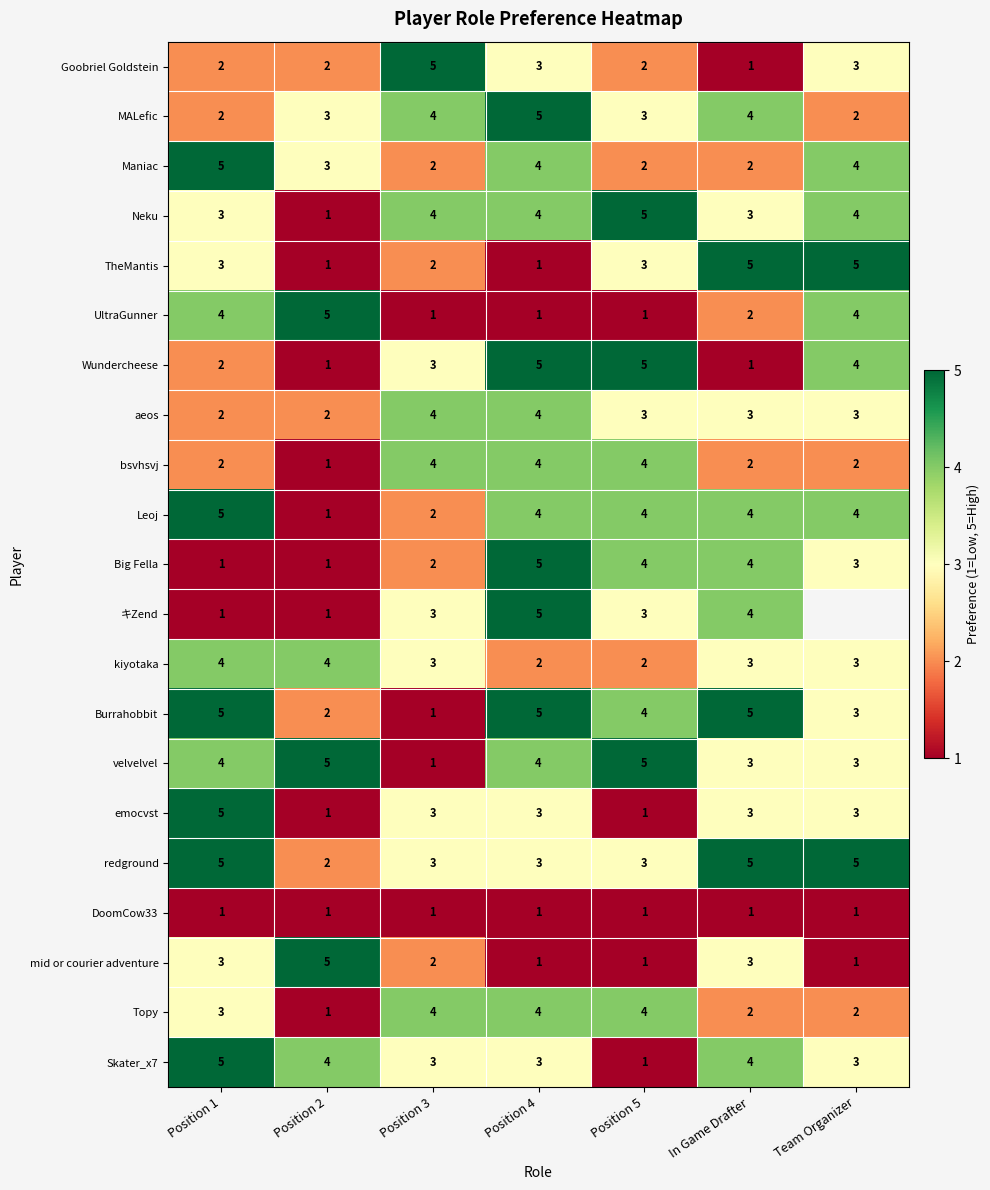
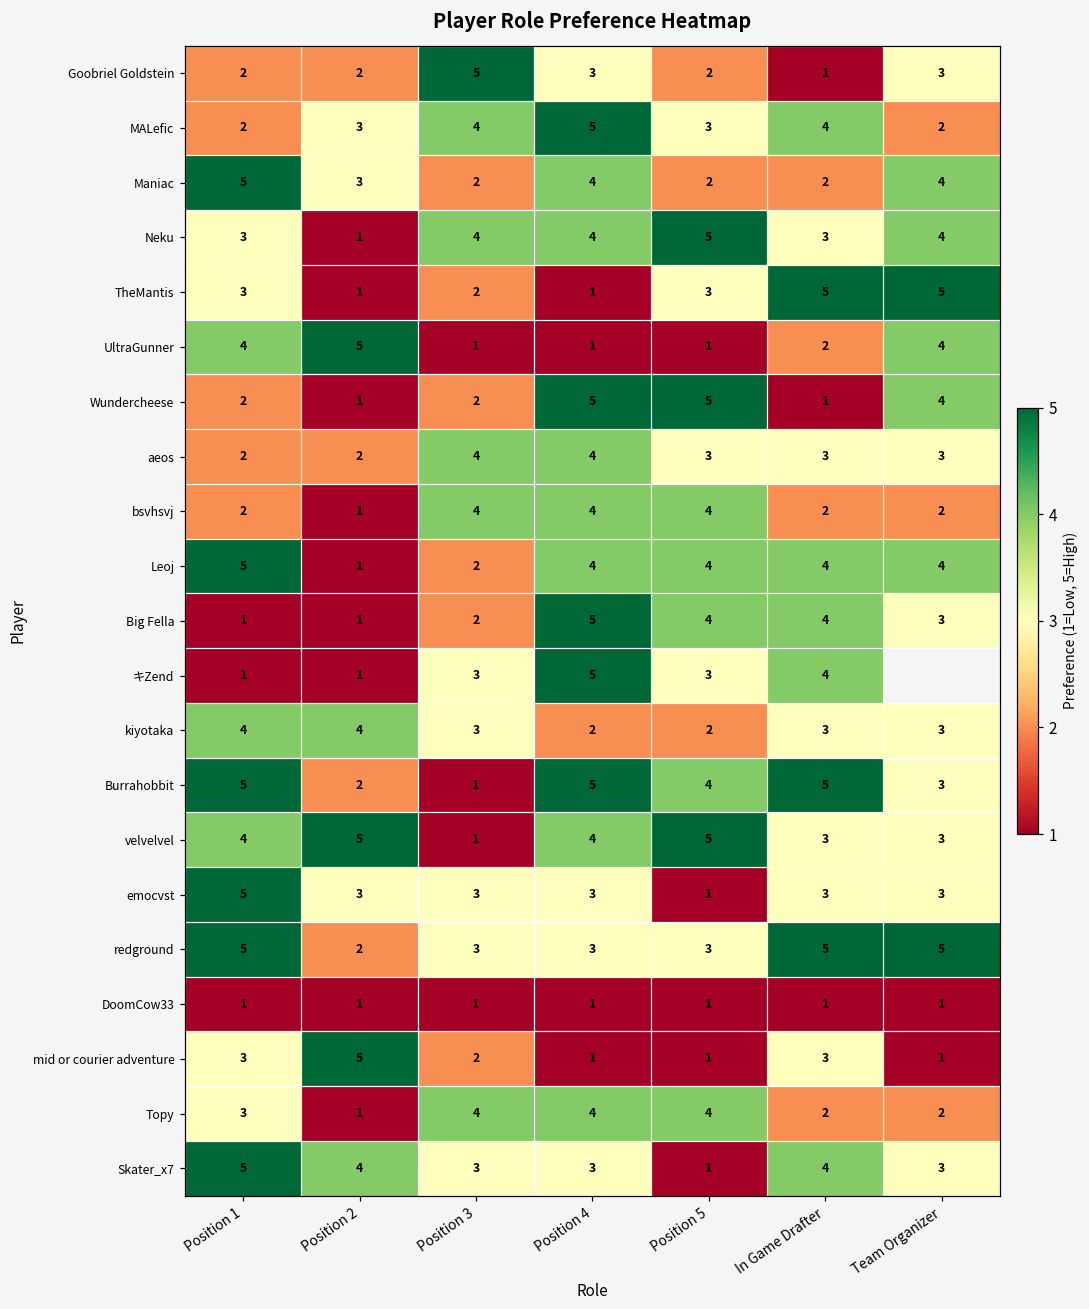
  {
    "Goobriel Goldstein": {
      "Position 1": 2,
      "Position 2": 2,
      "Position 3": 5,
      "Position 4": 3,
      "Position 5": 2,
      "In Game Drafter": 1,
      "Team Organizer": 3
    },
    "MALefic": {
      "Position 1": 2,
      "Position 2": 3,
      "Position 3": 4,
      "Position 4": 5,
      "Position 5": 3,
      "In Game Drafter": 4,
      "Team Organizer": 2
    },
    "Maniac": {
      "Position 1": 5,
      "Position 2": 3,
      "Position 3": 2,
      "Position 4": 4,
      "Position 5": 2,
      "In Game Drafter": 2,
      "Team Organizer": 4
    },
    "Neku": {
      "Position 1": 3,
      "Position 2": 1,
      "Position 3": 4,
      "Position 4": 4,
      "Position 5": 5,
      "In Game Drafter": 3,
      "Team Organizer": 4
    },
    "TheMantis": {
      "Position 1": 3,
      "Position 2": 1,
      "Position 3": 2,
      "Position 4": 1,
      "Position 5": 3,
      "In Game Drafter": 5,
      "Team Organizer": 5
    },
    "UltraGunner": {
      "Position 1": 4,
      "Position 2": 5,
      "Position 3": 1,
      "Position 4": 1,
      "Position 5": 1,
      "In Game Drafter": 2,
      "Team Organizer": 4
    },
    "Wundercheese": {
      "Position 1": 2,
      "Position 2": 1,
-     "Position 3": 3,
+     "Position 3": 2,
      "Position 4": 5,
      "Position 5": 5,
      "In Game Drafter": 1,
      "Team Organizer": 4
    },
    "aeos": {
      "Position 1": 2,
      "Position 2": 2,
      "Position 3": 4,
      "Position 4": 4,
      "Position 5": 3,
      "In Game Drafter": 3,
      "Team Organizer": 3
    },
    "bsvhsvj": {
      "Position 1": 2,
      "Position 2": 1,
      "Position 3": 4,
      "Position 4": 4,
      "Position 5": 4,
      "In Game Drafter": 2,
      "Team Organizer": 2
    },
    "Leoj": {
      "Position 1": 5,
      "Position 2": 1,
      "Position 3": 2,
      "Position 4": 4,
      "Position 5": 4,
      "In Game Drafter": 4,
      "Team Organizer": 4
    },
    "Big Fella": {
      "Position 1": 1,
      "Position 2": 1,
      "Position 3": 2,
      "Position 4": 5,
      "Position 5": 4,
      "In Game Drafter": 4,
      "Team Organizer": 3
    },
    "キZend": {
      "Position 1": 1,
      "Position 2": 1,
      "Position 3": 3,
      "Position 4": 5,
      "Position 5": 3,
      "In Game Drafter": 4
    },
    "kiyotaka": {
      "Position 1": 4,
      "Position 2": 4,
      "Position 3": 3,
      "Position 4": 2,
      "Position 5": 2,
      "In Game Drafter": 3,
      "Team Organizer": 3
    },
    "Burrahobbit": {
      "Position 1": 5,
      "Position 2": 2,
      "Position 3": 1,
      "Position 4": 5,
      "Position 5": 4,
      "In Game Drafter": 5,
      "Team Organizer": 3
    },
    "velvelvel": {
      "Position 1": 4,
      "Position 2": 5,
      "Position 3": 1,
      "Position 4": 4,
      "Position 5": 5,
      "In Game Drafter": 3,
      "Team Organizer": 3
    },
    "emocvst": {
      "Position 1": 5,
-     "Position 2": 1,
+     "Position 2": 3,
      "Position 3": 3,
      "Position 4": 3,
      "Position 5": 1,
      "In Game Drafter": 3,
      "Team Organizer": 3
    },
    "redground": {
      "Position 1": 5,
      "Position 2": 2,
      "Position 3": 3,
      "Position 4": 3,
      "Position 5": 3,
      "In Game Drafter": 5,
      "Team Organizer": 5
    },
    "DoomCow33": {
      "Position 1": 1,
      "Position 2": 1,
      "Position 3": 1,
      "Position 4": 1,
      "Position 5": 1,
      "In Game Drafter": 1,
      "Team Organizer": 1
    },
    "mid or courier adventure": {
      "Position 1": 3,
      "Position 2": 5,
      "Position 3": 2,
      "Position 4": 1,
      "Position 5": 1,
      "In Game Drafter": 3,
      "Team Organizer": 1
    },
    "Topy": {
      "Position 1": 3,
      "Position 2": 1,
      "Position 3": 4,
      "Position 4": 4,
      "Position 5": 4,
      "In Game Drafter": 2,
      "Team Organizer": 2
    },
    "Skater_x7": {
      "Position 1": 5,
      "Position 2": 4,
      "Position 3": 3,
      "Position 4": 3,
      "Position 5": 1,
      "In Game Drafter": 4,
      "Team Organizer": 3
    }
  }
